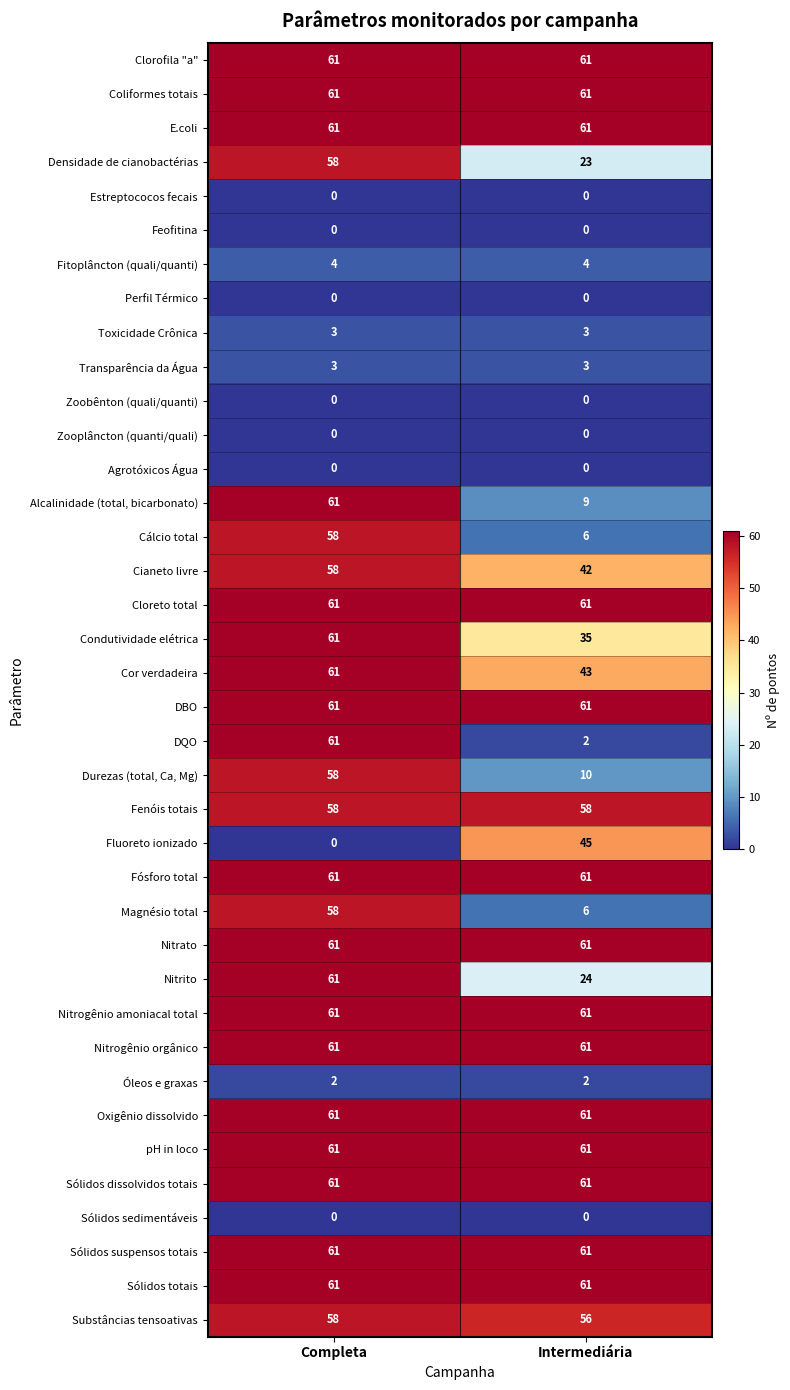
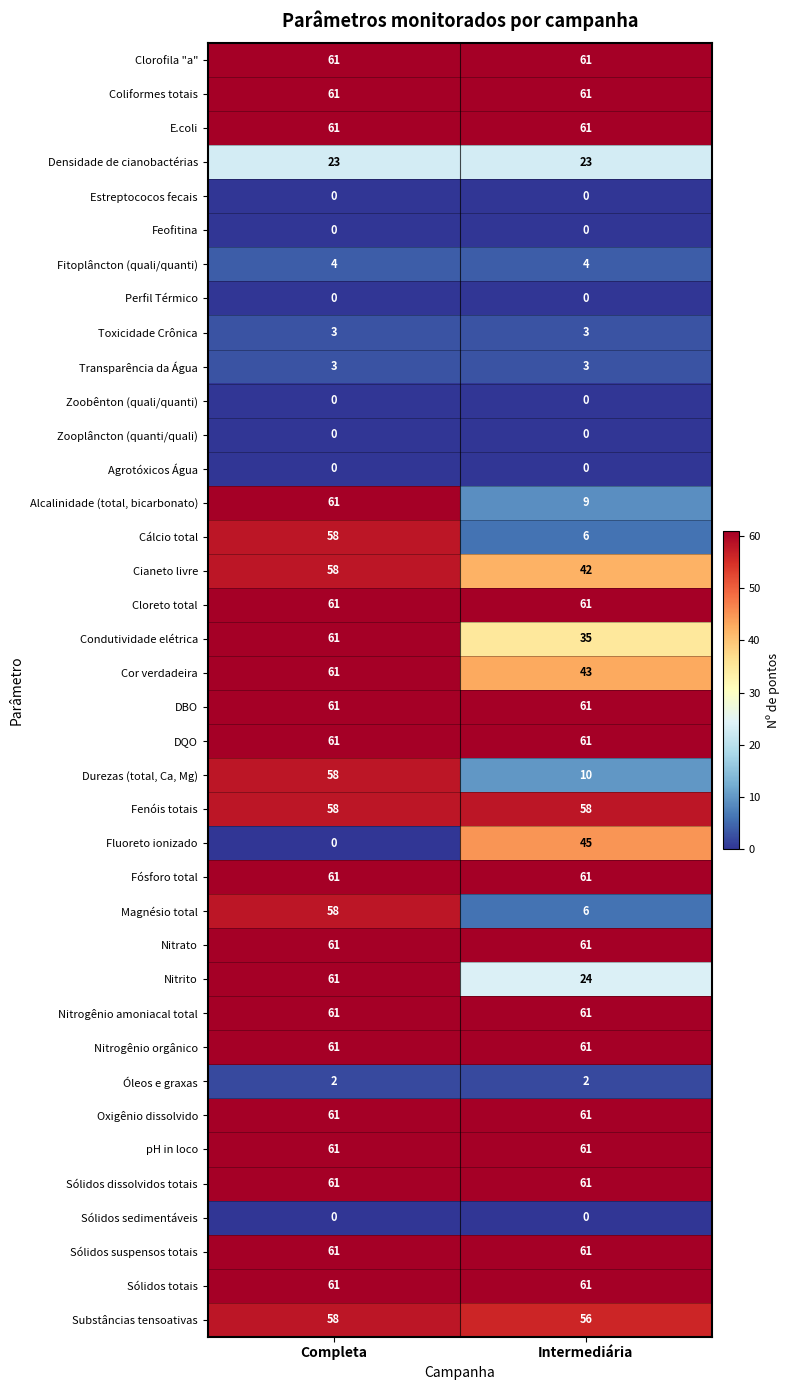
  {
    "Clorofila \"a\"": {
      "Completa": 61,
      "Intermediária": 61
    },
    "Coliformes totais": {
      "Completa": 61,
      "Intermediária": 61
    },
    "E.coli": {
      "Completa": 61,
      "Intermediária": 61
    },
    "Densidade de cianobactérias": {
-     "Completa": 58,
+     "Completa": 23,
      "Intermediária": 23
    },
    "Estreptococos fecais": {
      "Completa": 0,
      "Intermediária": 0
    },
    "Feofitina": {
      "Completa": 0,
      "Intermediária": 0
    },
    "Fitoplâncton (quali/quanti)": {
      "Completa": 4,
      "Intermediária": 4
    },
    "Perfil Térmico": {
      "Completa": 0,
      "Intermediária": 0
    },
    "Toxicidade Crônica": {
      "Completa": 3,
      "Intermediária": 3
    },
    "Transparência da Água": {
      "Completa": 3,
      "Intermediária": 3
    },
    "Zoobênton (quali/quanti)": {
      "Completa": 0,
      "Intermediária": 0
    },
    "Zooplâncton (quanti/quali)": {
      "Completa": 0,
      "Intermediária": 0
    },
    "Agrotóxicos Água": {
      "Completa": 0,
      "Intermediária": 0
    },
    "Alcalinidade (total, bicarbonato)": {
      "Completa": 61,
      "Intermediária": 9
    },
    "Cálcio total": {
      "Completa": 58,
      "Intermediária": 6
    },
    "Cianeto livre": {
      "Completa": 58,
      "Intermediária": 42
    },
    "Cloreto total": {
      "Completa": 61,
      "Intermediária": 61
    },
    "Condutividade elétrica": {
      "Completa": 61,
      "Intermediária": 35
    },
    "Cor verdadeira": {
      "Completa": 61,
      "Intermediária": 43
    },
    "DBO": {
      "Completa": 61,
      "Intermediária": 61
    },
    "DQO": {
      "Completa": 61,
-     "Intermediária": 2
+     "Intermediária": 61
    },
    "Durezas (total, Ca, Mg)": {
      "Completa": 58,
      "Intermediária": 10
    },
    "Fenóis totais": {
      "Completa": 58,
      "Intermediária": 58
    },
    "Fluoreto ionizado": {
      "Completa": 0,
      "Intermediária": 45
    },
    "Fósforo total": {
      "Completa": 61,
      "Intermediária": 61
    },
    "Magnésio total": {
      "Completa": 58,
      "Intermediária": 6
    },
    "Nitrato": {
      "Completa": 61,
      "Intermediária": 61
    },
    "Nitrito": {
      "Completa": 61,
      "Intermediária": 24
    },
    "Nitrogênio amoniacal total": {
      "Completa": 61,
      "Intermediária": 61
    },
    "Nitrogênio orgânico": {
      "Completa": 61,
      "Intermediária": 61
    },
    "Óleos e graxas": {
      "Completa": 2,
      "Intermediária": 2
    },
    "Oxigênio dissolvido": {
      "Completa": 61,
      "Intermediária": 61
    },
    "pH in loco": {
      "Completa": 61,
      "Intermediária": 61
    },
    "Sólidos dissolvidos totais": {
      "Completa": 61,
      "Intermediária": 61
    },
    "Sólidos sedimentáveis": {
      "Completa": 0,
      "Intermediária": 0
    },
    "Sólidos suspensos totais": {
      "Completa": 61,
      "Intermediária": 61
    },
    "Sólidos totais": {
      "Completa": 61,
      "Intermediária": 61
    },
    "Substâncias tensoativas": {
      "Completa": 58,
      "Intermediária": 56
    }
  }
